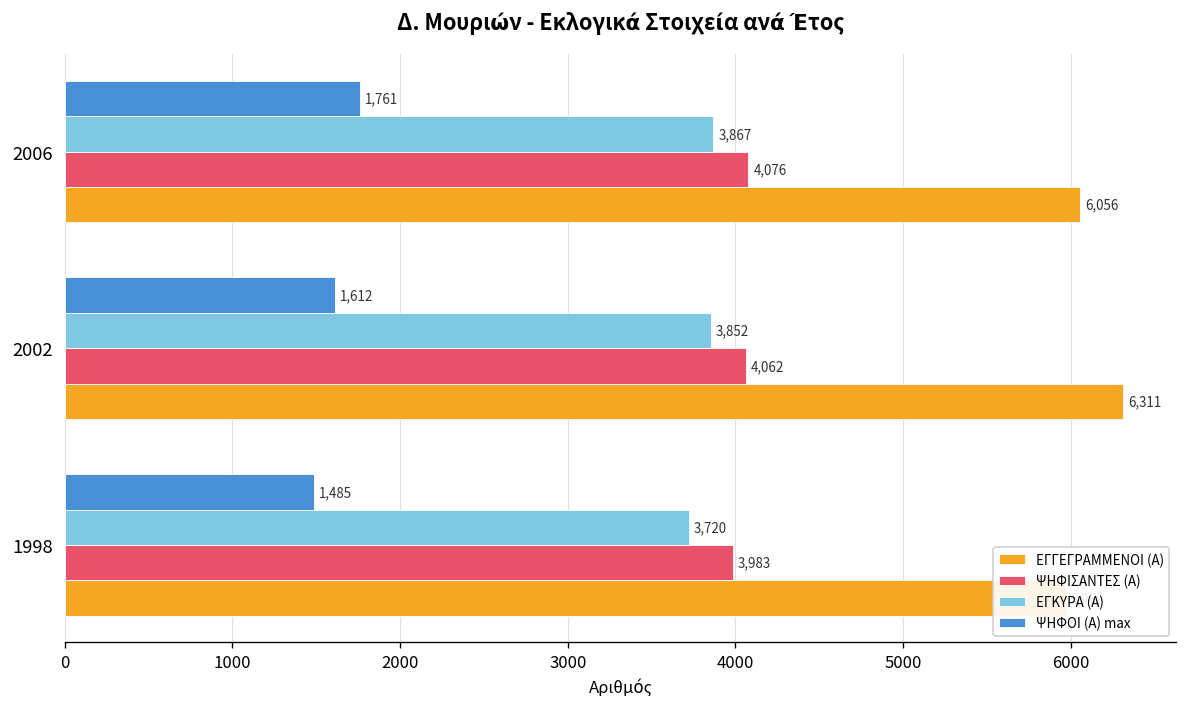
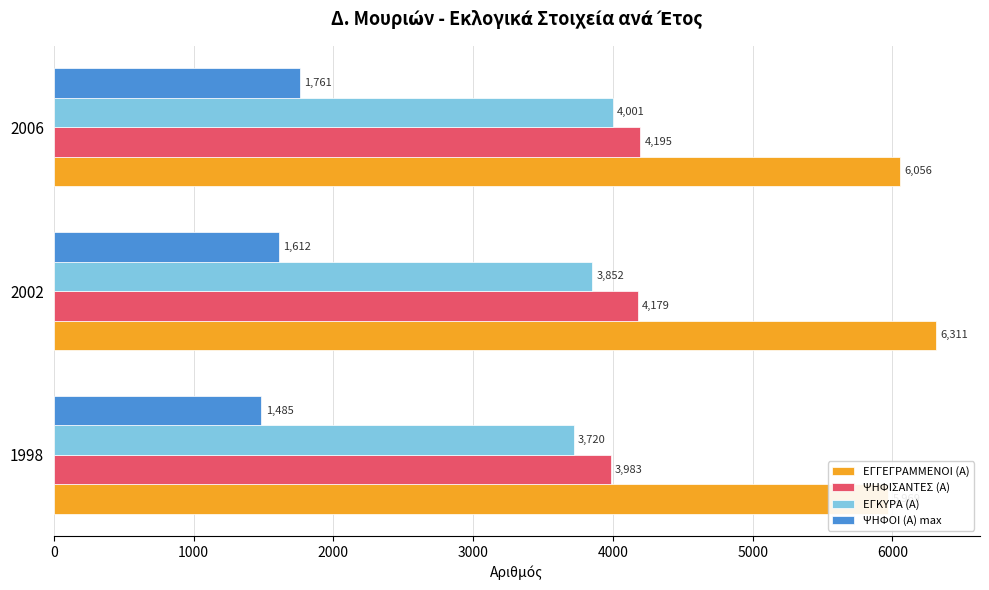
  {
    "ΕΓΓΕΓΡΑΜΜΕΝΟΙ (Α)": {
      "2006": "6,056",
      "2002": "6,311"
    },
    "ΨΗΦΙΣΑΝΤΕΣ (Α)": {
-     "2006": "4,076",
-     "2002": "4,062",
+     "2006": "4,195",
+     "2002": "4,179",
      "1998": "3,983"
    },
    "ΕΓΚΥΡΑ (Α)": {
-     "2006": "3,867",
+     "2006": "4,001",
      "2002": "3,852",
      "1998": "3,720"
    },
    "ΨΗΦΟΙ (Α) max": {
      "2006": "1,761",
      "2002": "1,612",
      "1998": "1,485"
    }
  }
